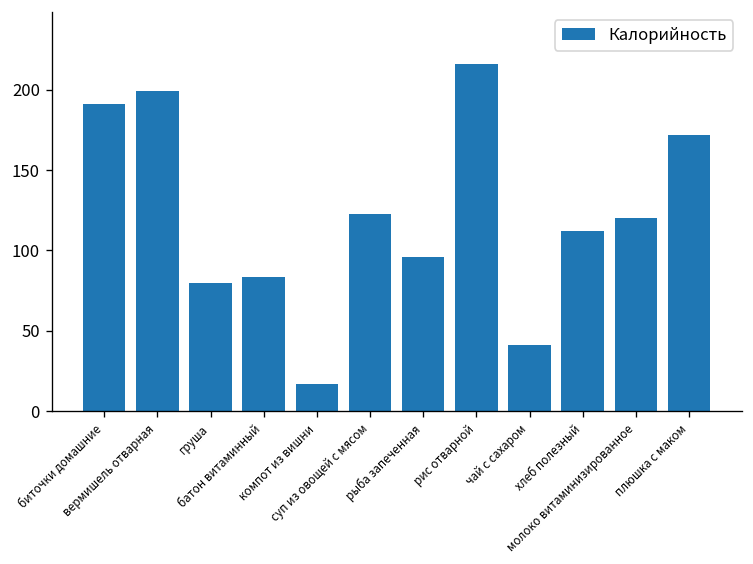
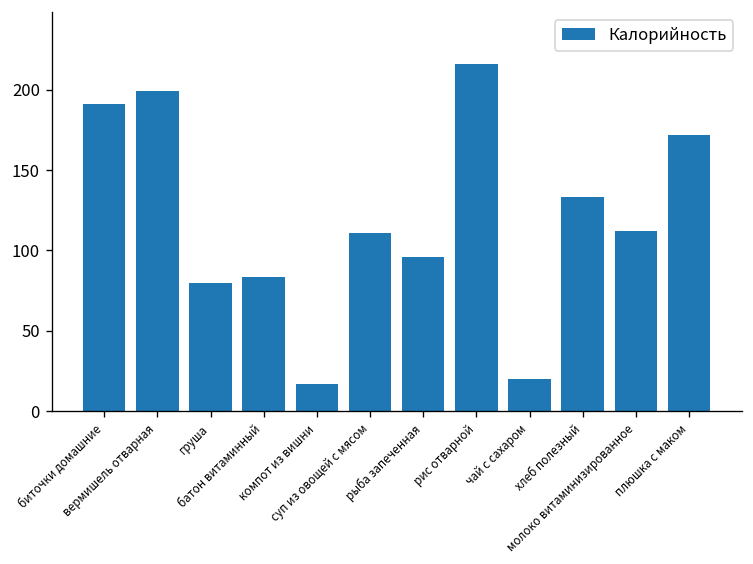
  {
    "биточки домашние": 191,
    "вермишель отварная": 199,
    "груша": 80,
    "батон витаминный": 83,
    "компот из вишни": 17,
-   "суп из овощей с мясом": 123,
+   "суп из овощей с мясом": 111,
    "рыба запеченная": 96,
    "рис отварной": 216,
-   "чай с сахаром": 41,
-   "хлеб полезный": 112,
-   "молоко витаминизированное": 120,
+   "чай с сахаром": 20,
+   "хлеб полезный": 133,
+   "молоко витаминизированное": 112,
    "плюшка с маком": 172
  }
